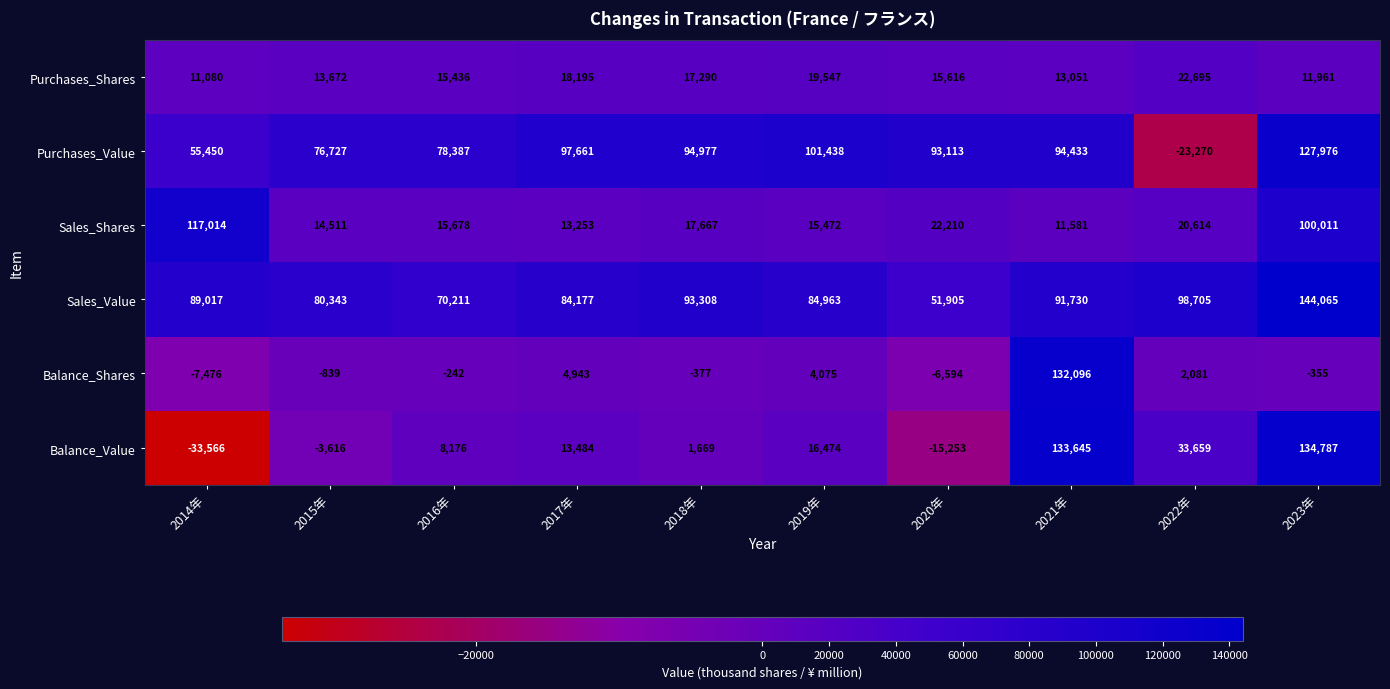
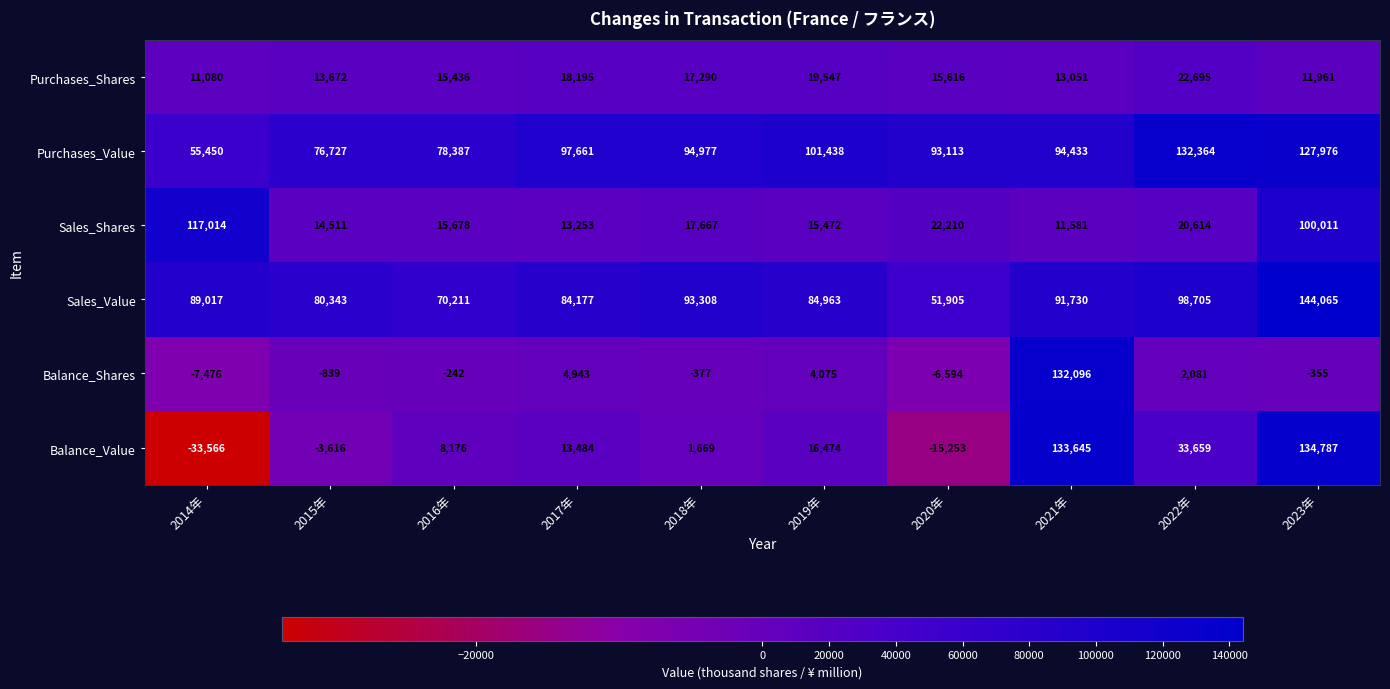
  {
    "Purchases_Shares": {
      "2014年": "11,080",
      "2015年": "13,672",
      "2016年": "15,436",
      "2017年": "18,195",
      "2018年": "17,290",
      "2019年": "19,547",
      "2020年": "15,616",
      "2021年": "13,051",
      "2022年": "22,695",
      "2023年": "11,961"
    },
    "Purchases_Value": {
      "2014年": "55,450",
      "2015年": "76,727",
      "2016年": "78,387",
      "2017年": "97,661",
      "2018年": "94,977",
      "2019年": "101,438",
      "2020年": "93,113",
      "2021年": "94,433",
-     "2022年": "-23,270",
+     "2022年": "132,364",
      "2023年": "127,976"
    },
    "Sales_Shares": {
      "2014年": "117,014",
      "2015年": "14,511",
      "2016年": "15,678",
      "2017年": "13,253",
      "2018年": "17,667",
      "2019年": "15,472",
      "2020年": "22,210",
      "2021年": "11,581",
      "2022年": "20,614",
      "2023年": "100,011"
    },
    "Sales_Value": {
      "2014年": "89,017",
      "2015年": "80,343",
      "2016年": "70,211",
      "2017年": "84,177",
      "2018年": "93,308",
      "2019年": "84,963",
      "2020年": "51,905",
      "2021年": "91,730",
      "2022年": "98,705",
      "2023年": "144,065"
    },
    "Balance_Shares": {
      "2014年": "-7,476",
      "2015年": "-839",
      "2016年": "-242",
      "2017年": "4,943",
      "2018年": "-377",
      "2019年": "4,075",
      "2020年": "-6,594",
      "2021年": "132,096",
      "2022年": "2,081",
      "2023年": "-355"
    },
    "Balance_Value": {
      "2014年": "-33,566",
      "2015年": "-3,616",
      "2016年": "8,176",
      "2017年": "13,484",
      "2018年": "1,669",
      "2019年": "16,474",
      "2020年": "-15,253",
      "2021年": "133,645",
      "2022年": "33,659",
      "2023年": "134,787"
    }
  }
